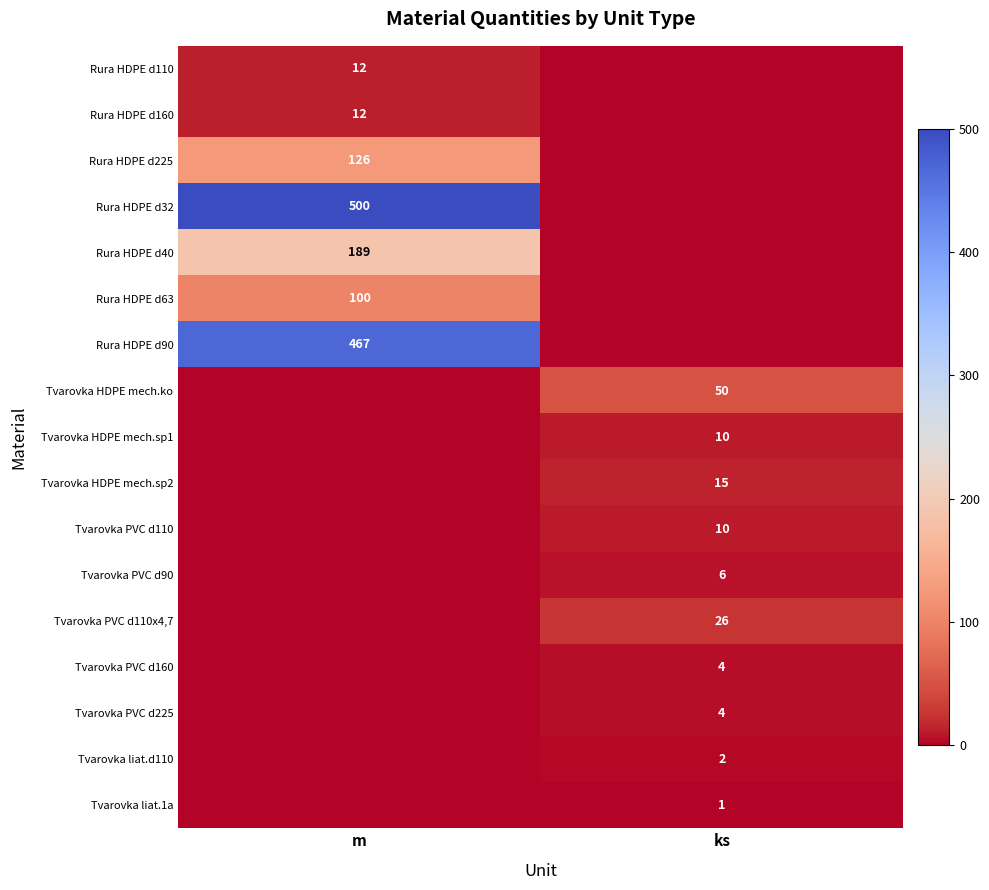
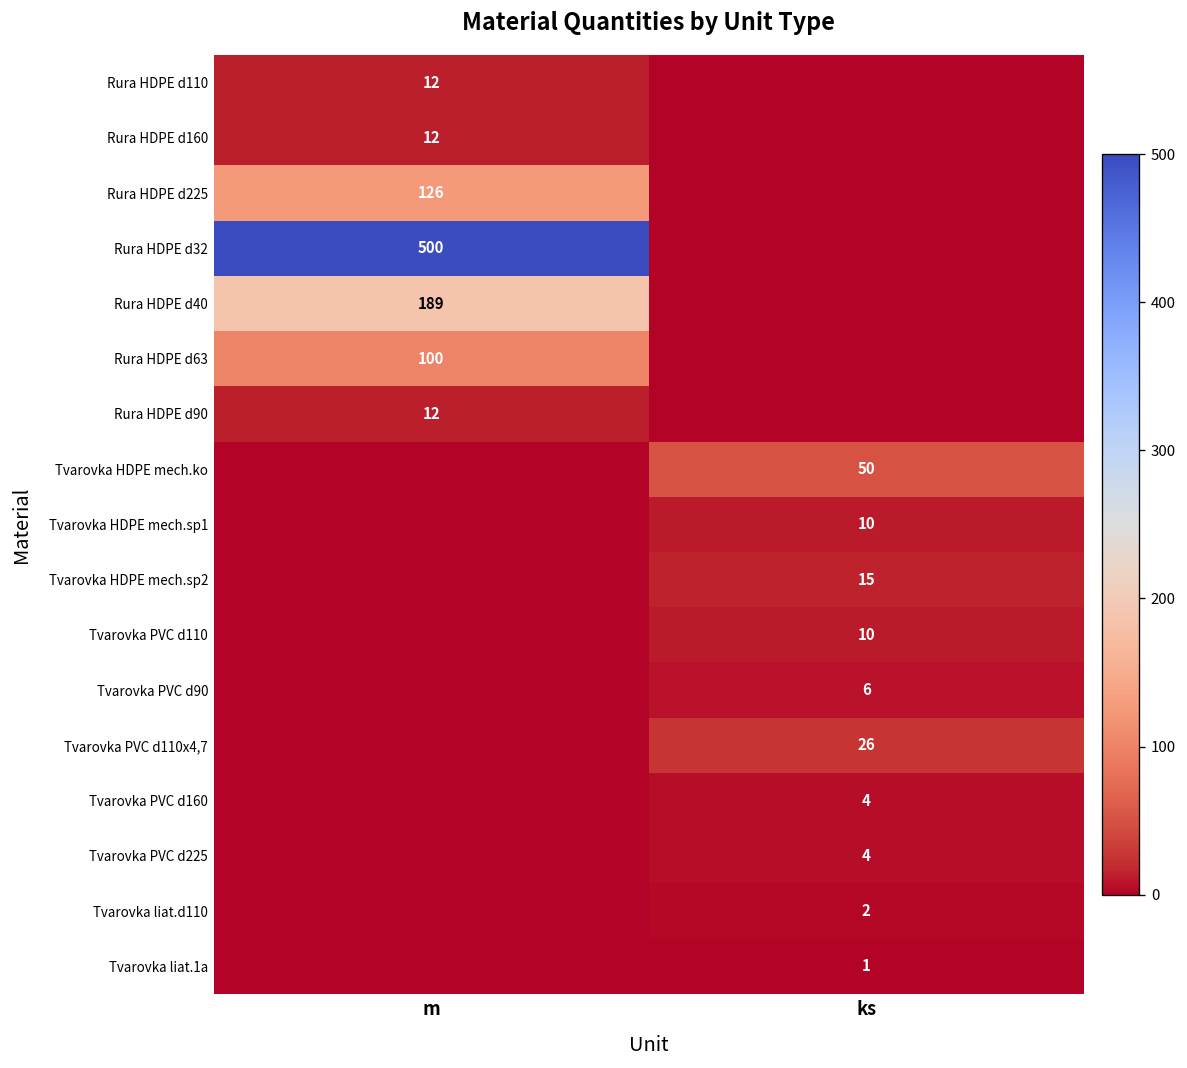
  {
    "Rura HDPE d110": {
      "m": 12
    },
    "Rura HDPE d160": {
      "m": 12
    },
    "Rura HDPE d225": {
      "m": 126
    },
    "Rura HDPE d32": {
      "m": 500
    },
    "Rura HDPE d40": {
      "m": 189
    },
    "Rura HDPE d63": {
      "m": 100
    },
    "Rura HDPE d90": {
-     "m": 467
+     "m": 12
    },
    "Tvarovka HDPE mech.ko": {
      "ks": 50
    },
    "Tvarovka HDPE mech.sp1": {
      "ks": 10
    },
    "Tvarovka HDPE mech.sp2": {
      "ks": 15
    },
    "Tvarovka PVC d110": {
      "ks": 10
    },
    "Tvarovka PVC d90": {
      "ks": 6
    },
    "Tvarovka PVC d110x4,7": {
      "ks": 26
    },
    "Tvarovka PVC d160": {
      "ks": 4
    },
    "Tvarovka PVC d225": {
      "ks": 4
    },
    "Tvarovka liat.d110": {
      "ks": 2
    },
    "Tvarovka liat.1a": {
      "ks": 1
    }
  }
